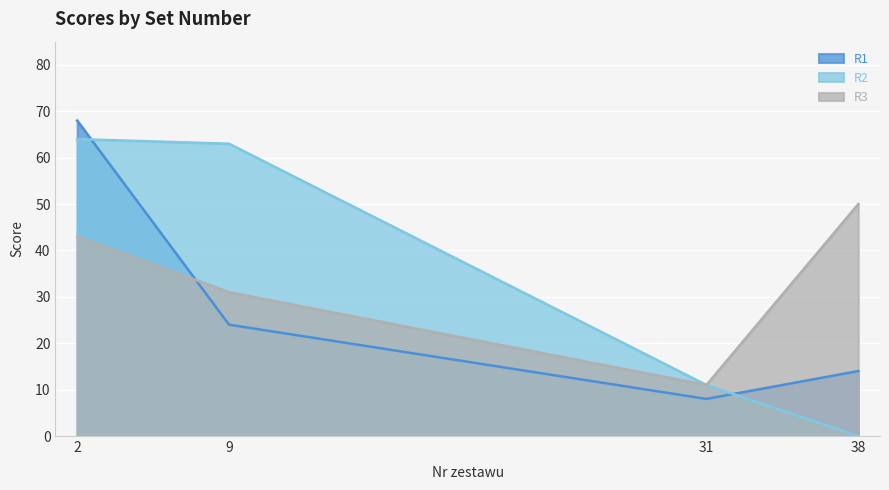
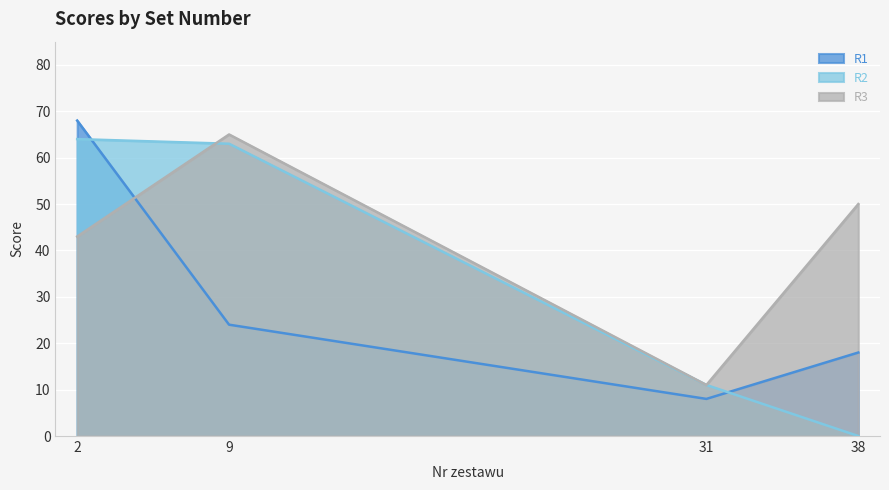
  {
    "R1": {
      "2": 68,
      "9": 24,
      "31": 8,
-     "38": 14
+     "38": 18
    },
    "R2": {
      "2": 64,
      "9": 63,
      "38": 0
    },
    "R3": {
      "2": 43,
-     "9": 31,
+     "9": 65,
      "38": 50
    }
  }
